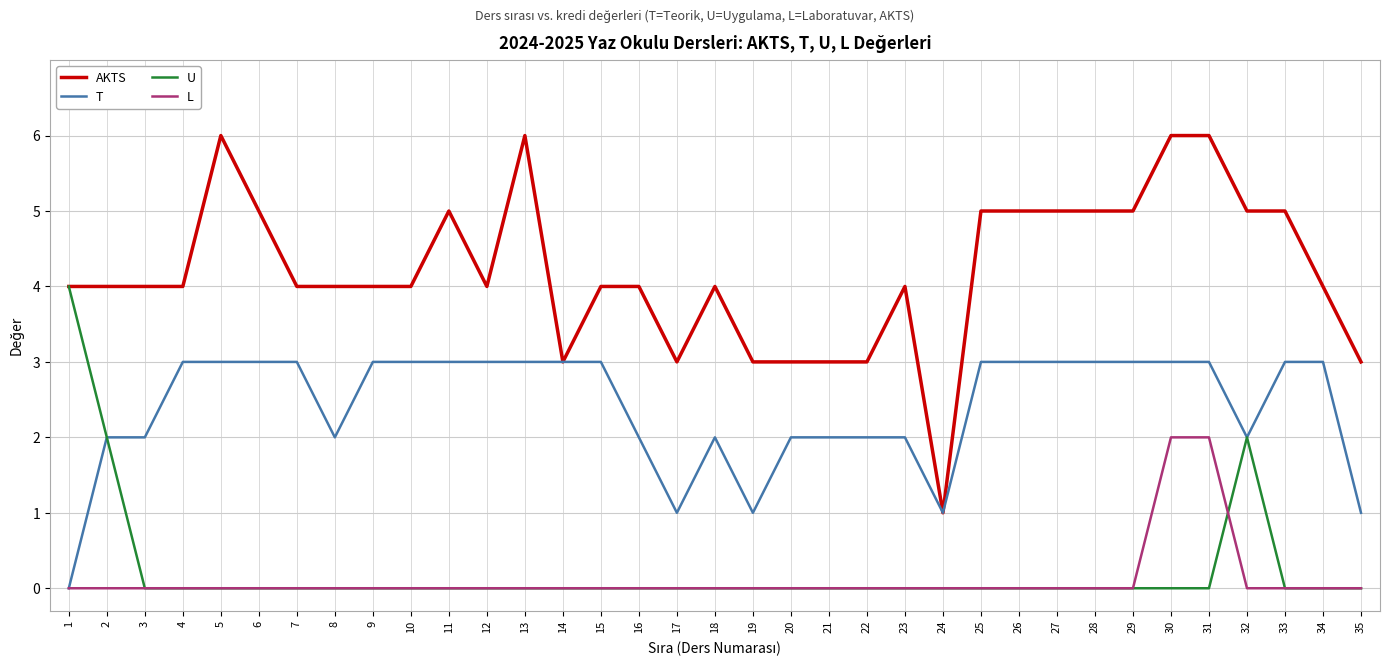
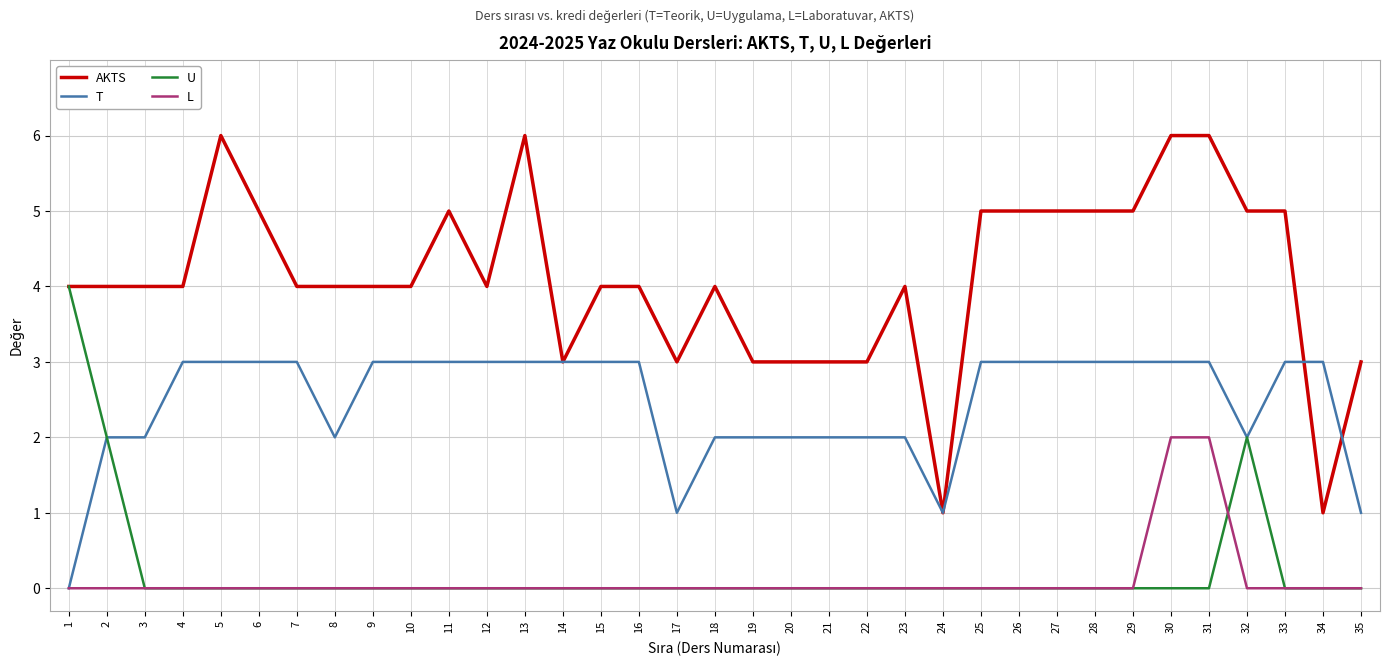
  {
    "AKTS": {
      "2": 4,
      "3": 4,
      "4": 4,
      "5": 6,
      "6": 5,
      "7": 4,
      "8": 4,
      "9": 4,
      "10": 4,
      "11": 5,
      "12": 4,
      "13": 6,
      "15": 4,
      "16": 4,
      "17": 3,
      "18": 4,
      "19": 3,
      "20": 3,
      "21": 3,
      "22": 3,
      "23": 4,
      "25": 5,
      "26": 5,
      "27": 5,
      "28": 5,
      "29": 5,
      "30": 6,
      "31": 6,
      "32": 5,
      "33": 5,
-     "34": 4,
+     "34": 1,
      "35": 3
    },
    "T": {
      "3": 2,
      "4": 3,
      "5": 3,
      "6": 3,
      "7": 3,
      "8": 2,
      "9": 3,
      "10": 3,
      "11": 3,
      "12": 3,
      "13": 3,
      "15": 3,
-     "16": 2,
+     "16": 3,
      "17": 1,
      "18": 2,
-     "19": 1,
+     "19": 2,
      "20": 2,
      "21": 2,
      "22": 2,
      "23": 2,
      "25": 3,
      "26": 3,
      "27": 3,
      "28": 3,
      "29": 3,
      "30": 3,
      "31": 3,
      "33": 3,
      "34": 3,
      "35": 1
    },
    "U": {
      "30": 0,
      "31": 0
    },
    "L": {
      "2": 0,
      "30": 2,
      "31": 2,
      "32": 0
    }
  }
